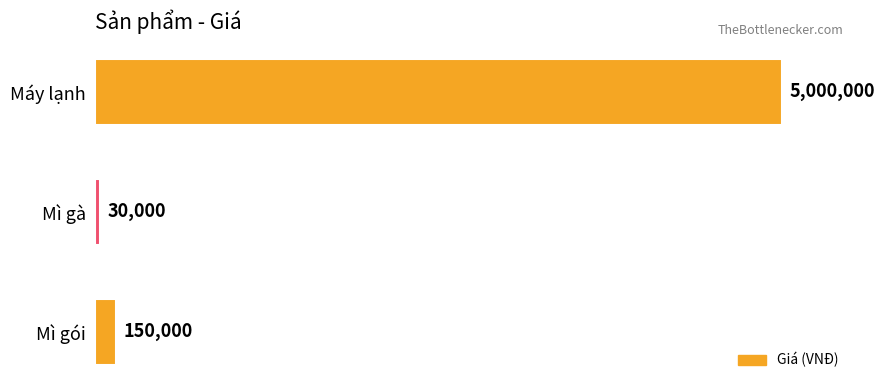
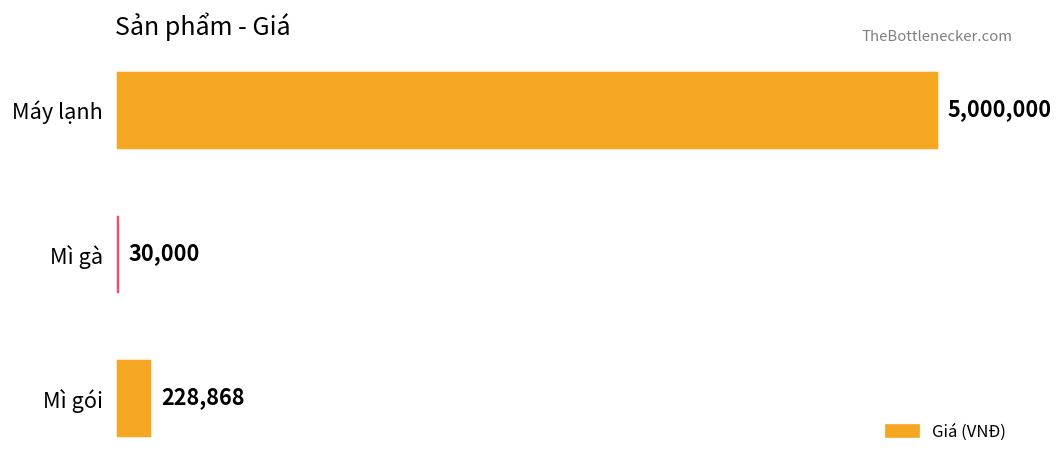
  {
    "Máy lạnh": "5,000,000",
    "Mì gà": "30,000",
-   "Mì gói": "150,000"
+   "Mì gói": "228,868"
  }
